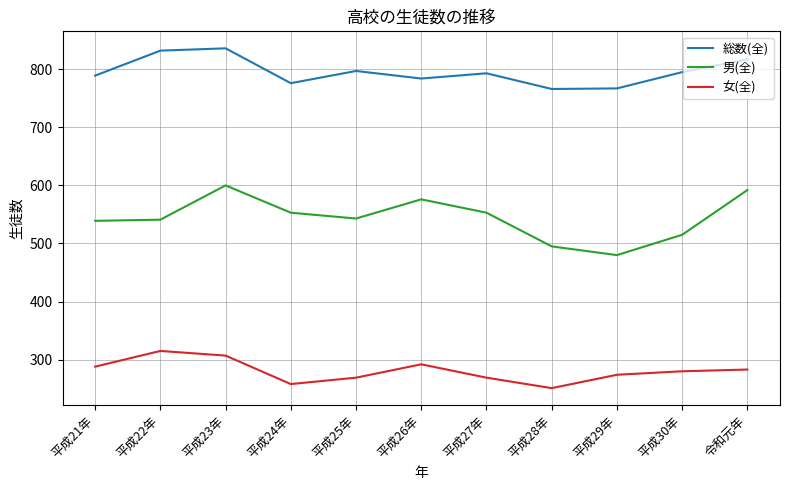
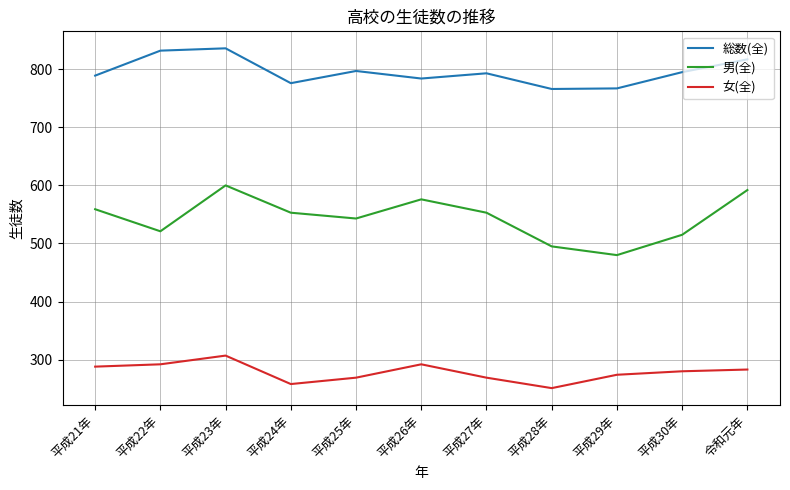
  {
    "総数(全)": {
      "平成21年": 790,
      "平成22年": 830,
      "平成23年": 840,
      "平成24年": 780,
      "平成25年": 800,
      "平成26年": 780,
      "平成27年": 790,
      "平成28年": 770,
      "平成29年": 770,
      "平成30年": 800
    },
    "男(全)": {
-     "平成21年": 540,
-     "平成22年": 540,
+     "平成21年": 560,
+     "平成22年": 520,
      "平成23年": 600,
      "平成24年": 550,
      "平成25年": 540,
      "平成26年": 580,
      "平成27年": 550,
      "平成28年": 500,
      "平成29年": 480,
      "平成30年": 520,
      "令和元年": 590
    },
    "女(全)": {
      "平成21年": 290,
-     "平成22年": 320,
+     "平成22年": 290,
      "平成23年": 310,
      "平成24年": 260,
      "平成25年": 270,
      "平成26年": 290,
      "平成27年": 270,
      "平成28年": 250,
      "平成29年": 270,
      "平成30年": 280,
      "令和元年": 280
    }
  }
